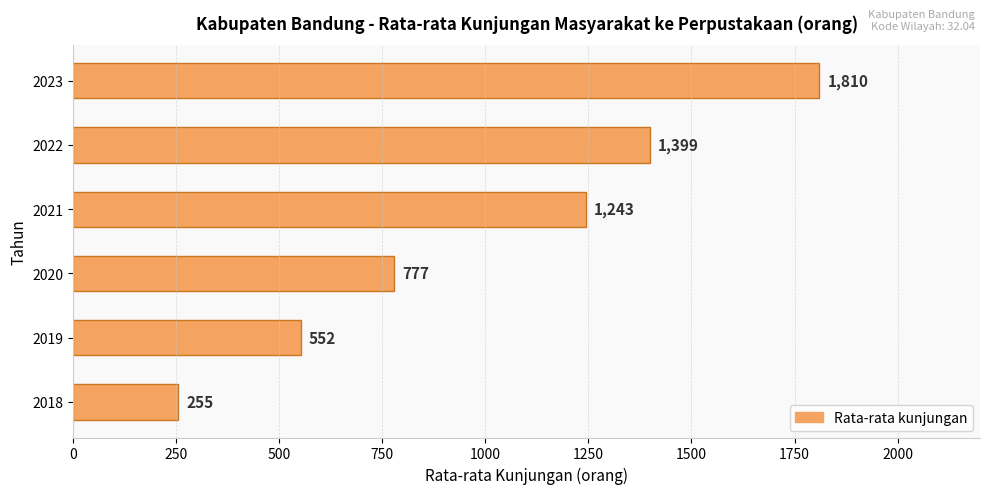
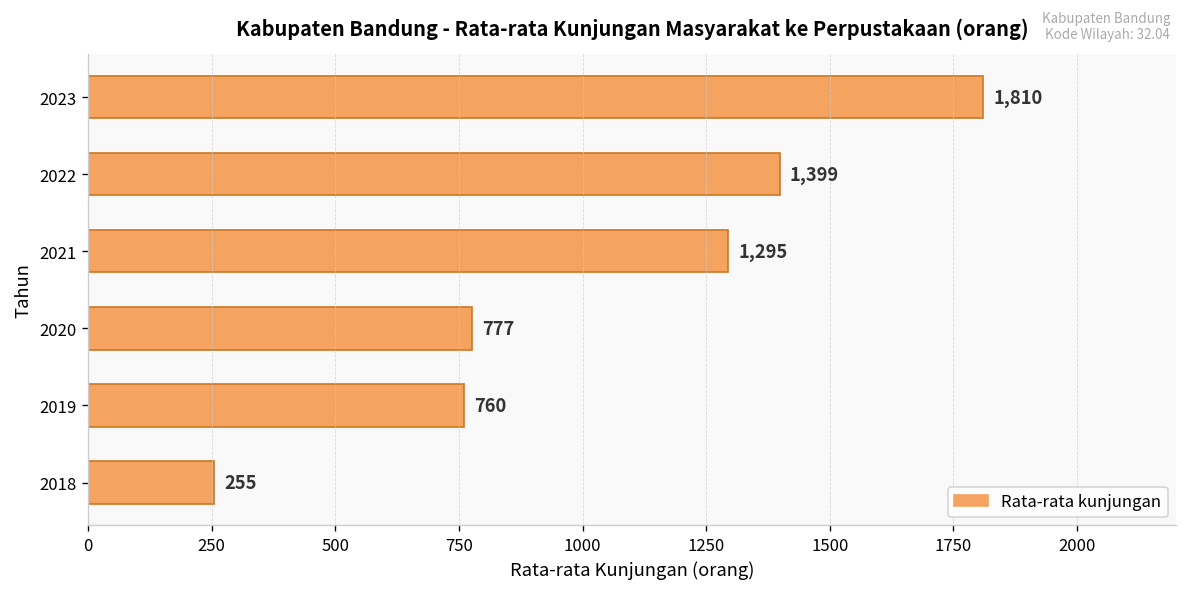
  {
    "2023": "1,810",
    "2022": "1,399",
-   "2021": "1,243",
+   "2021": "1,295",
    "2020": "777",
-   "2019": "552",
+   "2019": "760",
    "2018": "255"
  }
